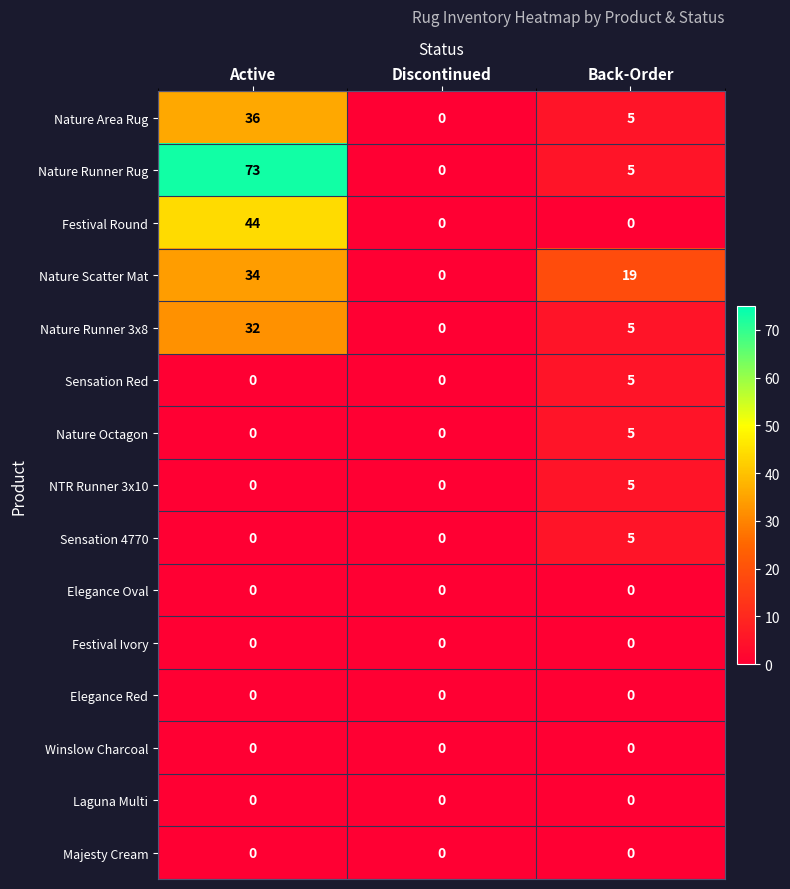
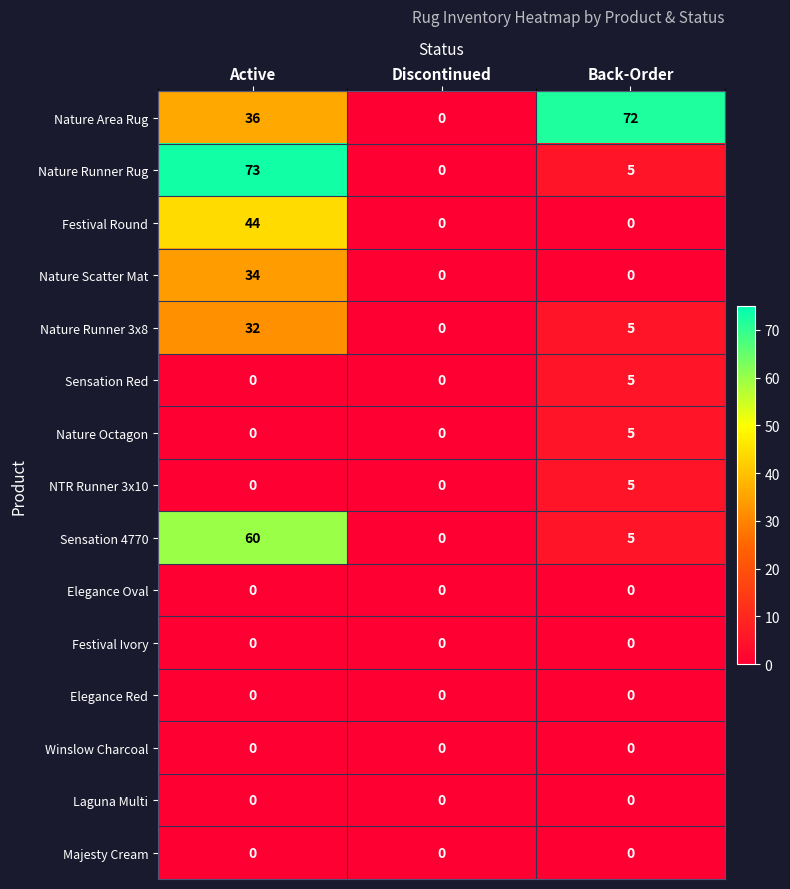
  {
    "Nature Area Rug": {
      "Active": 36,
      "Discontinued": 0,
-     "Back-Order": 5
+     "Back-Order": 72
    },
    "Nature Runner Rug": {
      "Active": 73,
      "Discontinued": 0,
      "Back-Order": 5
    },
    "Festival Round": {
      "Active": 44,
      "Discontinued": 0,
      "Back-Order": 0
    },
    "Nature Scatter Mat": {
      "Active": 34,
      "Discontinued": 0,
-     "Back-Order": 19
+     "Back-Order": 0
    },
    "Nature Runner 3x8": {
      "Active": 32,
      "Discontinued": 0,
      "Back-Order": 5
    },
    "Sensation Red": {
      "Active": 0,
      "Discontinued": 0,
      "Back-Order": 5
    },
    "Nature Octagon": {
      "Active": 0,
      "Discontinued": 0,
      "Back-Order": 5
    },
    "NTR Runner 3x10": {
      "Active": 0,
      "Discontinued": 0,
      "Back-Order": 5
    },
    "Sensation 4770": {
-     "Active": 0,
+     "Active": 60,
      "Discontinued": 0,
      "Back-Order": 5
    },
    "Elegance Oval": {
      "Active": 0,
      "Discontinued": 0,
      "Back-Order": 0
    },
    "Festival Ivory": {
      "Active": 0,
      "Discontinued": 0,
      "Back-Order": 0
    },
    "Elegance Red": {
      "Active": 0,
      "Discontinued": 0,
      "Back-Order": 0
    },
    "Winslow Charcoal": {
      "Active": 0,
      "Discontinued": 0,
      "Back-Order": 0
    },
    "Laguna Multi": {
      "Active": 0,
      "Discontinued": 0,
      "Back-Order": 0
    },
    "Majesty Cream": {
      "Active": 0,
      "Discontinued": 0,
      "Back-Order": 0
    }
  }
